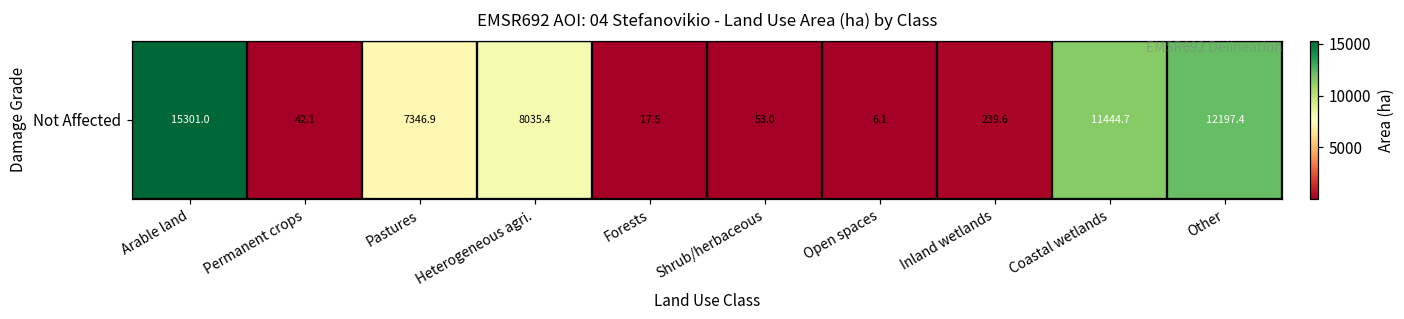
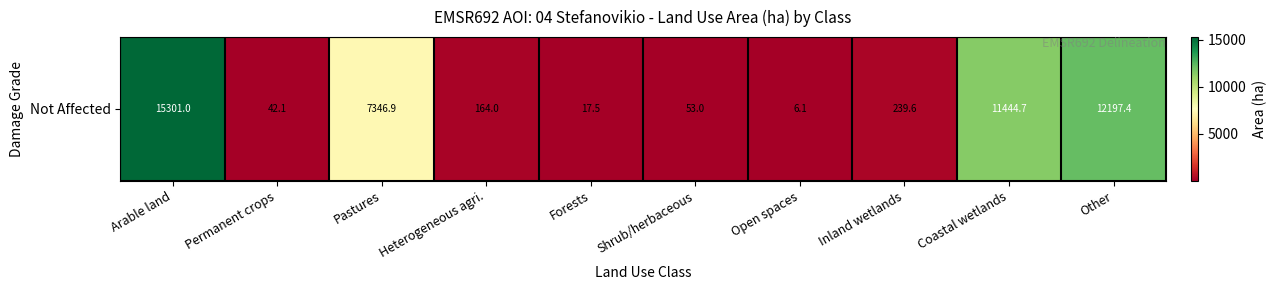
  {
    "Not Affected": {
      "Arable land": 15301.0,
      "Permanent crops": 42.1,
      "Pastures": 7346.9,
-     "Heterogeneous agri.": 8035.4,
+     "Heterogeneous agri.": 164.0,
      "Forests": 17.5,
      "Shrub/herbaceous": 53.0,
      "Open spaces": 6.1,
      "Inland wetlands": 239.6,
      "Coastal wetlands": 11444.7
    }
  }
